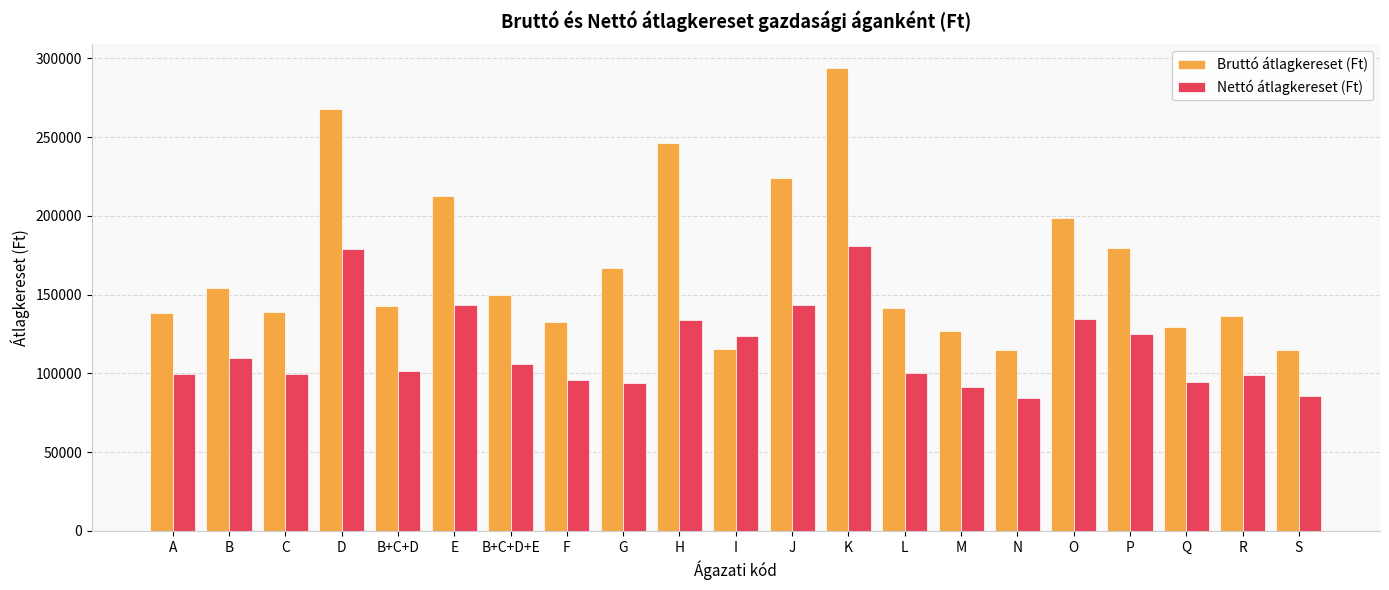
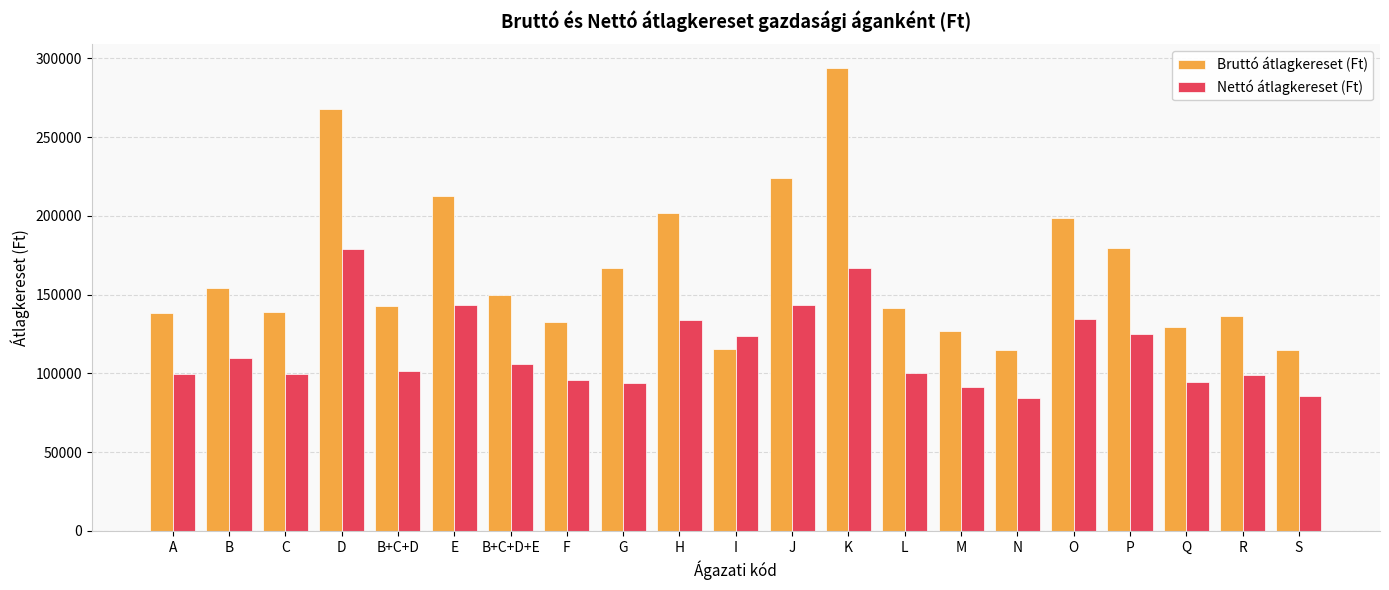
  {
    "Bruttó átlagkereset (Ft)": {
      "A": 138000,
      "B": 154000,
      "C": 139000,
      "D": 268000,
      "B+C+D": 143000,
      "E": 212000,
      "B+C+D+E": 150000,
      "F": 133000,
      "G": 167000,
-     "H": 246000,
+     "H": 202000,
      "I": 116000,
      "J": 224000,
      "K": 294000,
      "L": 141000,
      "M": 127000,
      "N": 115000,
      "O": 199000,
      "P": 180000,
      "Q": 130000,
      "R": 137000,
      "S": 115000
    },
    "Nettó átlagkereset (Ft)": {
      "A": 100000,
      "B": 110000,
      "C": 100000,
      "D": 179000,
      "B+C+D": 102000,
      "E": 143000,
      "B+C+D+E": 106000,
      "F": 96000,
      "G": 94000,
      "H": 134000,
      "I": 124000,
      "J": 143000,
-     "K": 181000,
+     "K": 167000,
      "L": 100000,
      "M": 91000,
      "N": 85000,
      "O": 135000,
      "P": 125000,
      "Q": 95000,
      "R": 99000,
      "S": 86000
    }
  }
